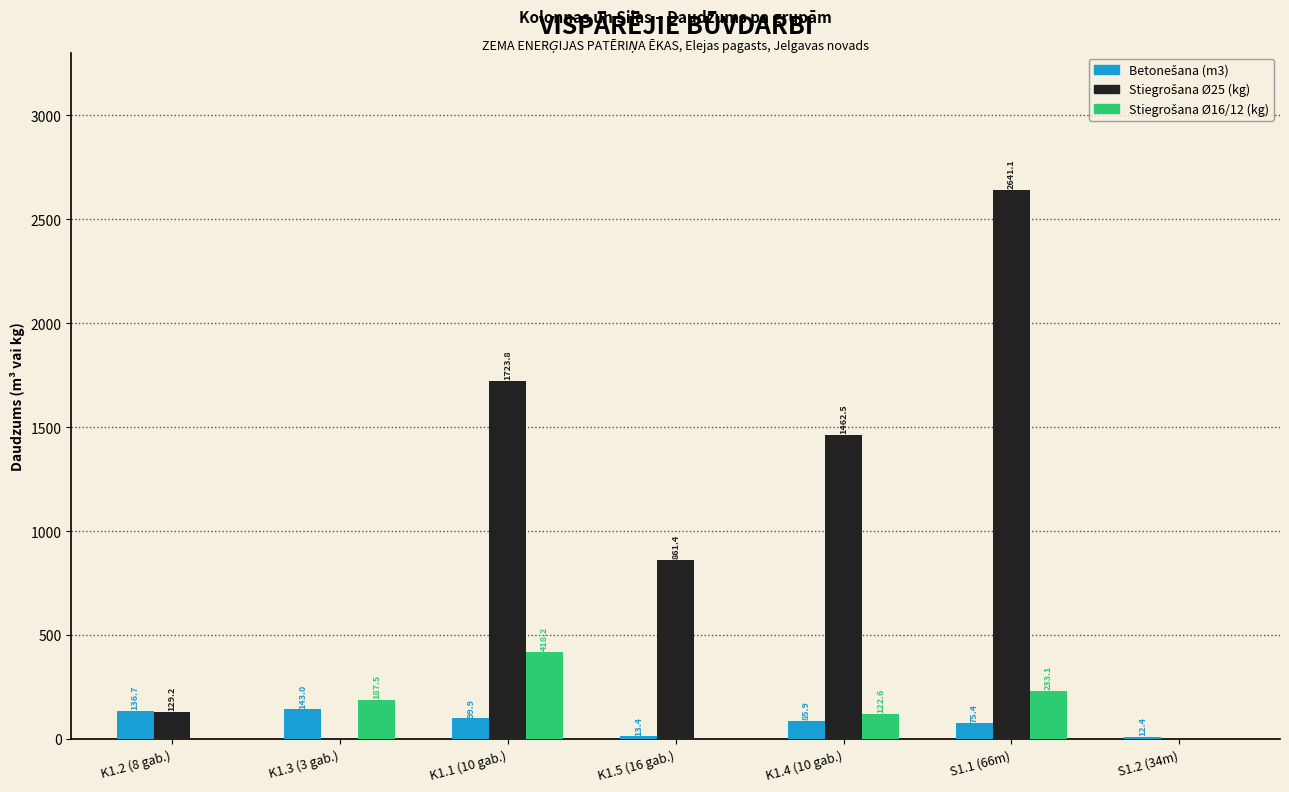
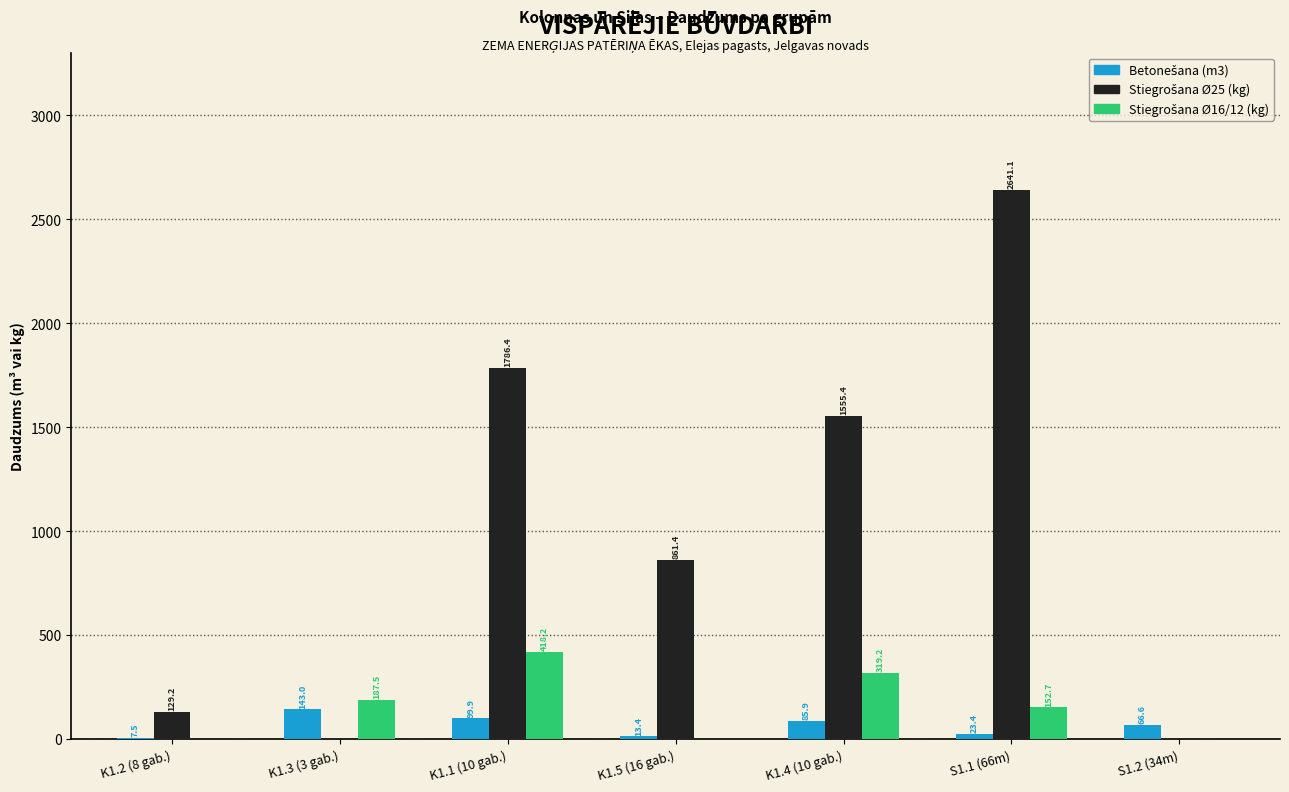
  {
    "Betonešana (m3)": {
-     "K1.2 (8 gab.)": 136.7,
+     "K1.2 (8 gab.)": 7.5,
      "K1.3 (3 gab.)": 143.0,
      "K1.1 (10 gab.)": 99.9,
      "K1.5 (16 gab.)": 13.4,
      "K1.4 (10 gab.)": 85.9,
-     "S1.1 (66m)": 75.4,
-     "S1.2 (34m)": 12.4
+     "S1.1 (66m)": 23.4,
+     "S1.2 (34m)": 66.6
    },
    "Stiegrošana Ø25 (kg)": {
      "K1.2 (8 gab.)": 129.2,
-     "K1.1 (10 gab.)": 1723.8,
+     "K1.1 (10 gab.)": 1786.4,
      "K1.5 (16 gab.)": 861.4,
-     "K1.4 (10 gab.)": 1462.5,
+     "K1.4 (10 gab.)": 1555.4,
      "S1.1 (66m)": 2641.1
    },
    "Stiegrošana Ø16/12 (kg)": {
      "K1.3 (3 gab.)": 187.5,
      "K1.1 (10 gab.)": 418.2,
-     "K1.4 (10 gab.)": 122.6,
-     "S1.1 (66m)": 233.1
+     "K1.4 (10 gab.)": 319.2,
+     "S1.1 (66m)": 152.7
    }
  }
